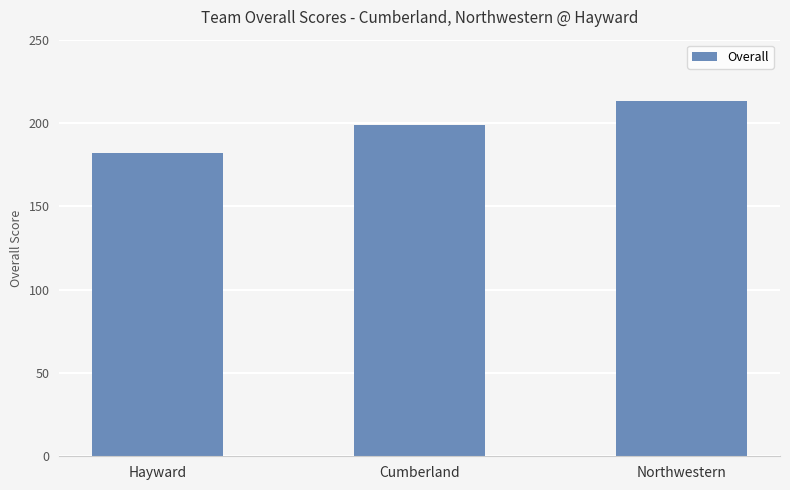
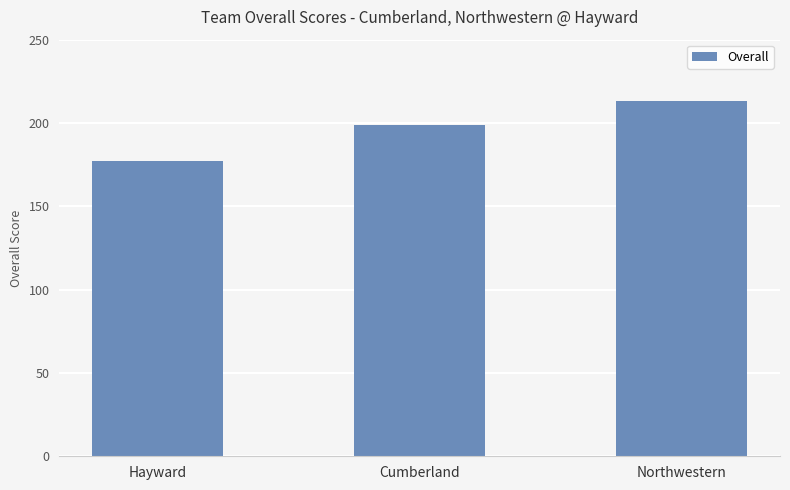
  {
-   "Hayward": 182,
+   "Hayward": 177,
    "Cumberland": 199,
    "Northwestern": 213
  }
